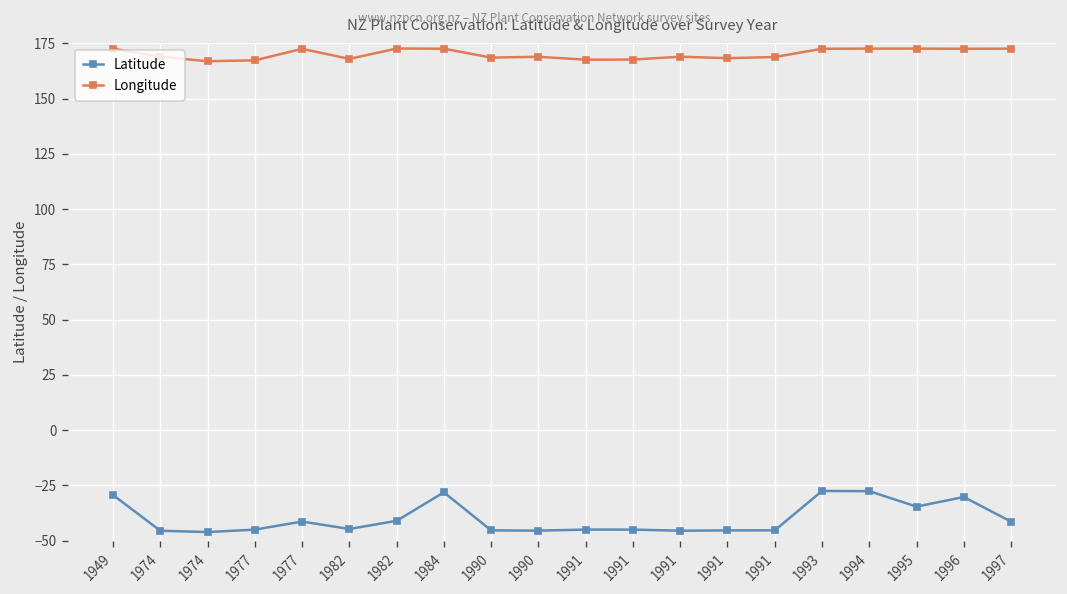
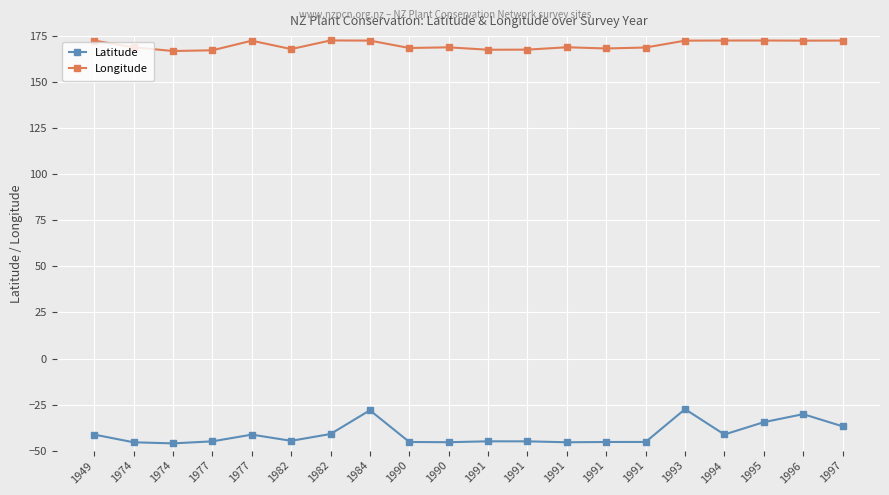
  {
    "Latitude": {
-     "1949": -29,
+     "1949": -41,
      "1984": -28,
      "1993": -27,
-     "1994": -28,
+     "1994": -41,
      "1995": -35,
      "1996": -30,
-     "1997": -41
+     "1997": -37
    },
    "Longitude": {
      "1949": 173,
      "1984": 173,
      "1993": 173,
      "1994": 173,
      "1995": 173,
      "1996": 173,
      "1997": 173
    }
  }
